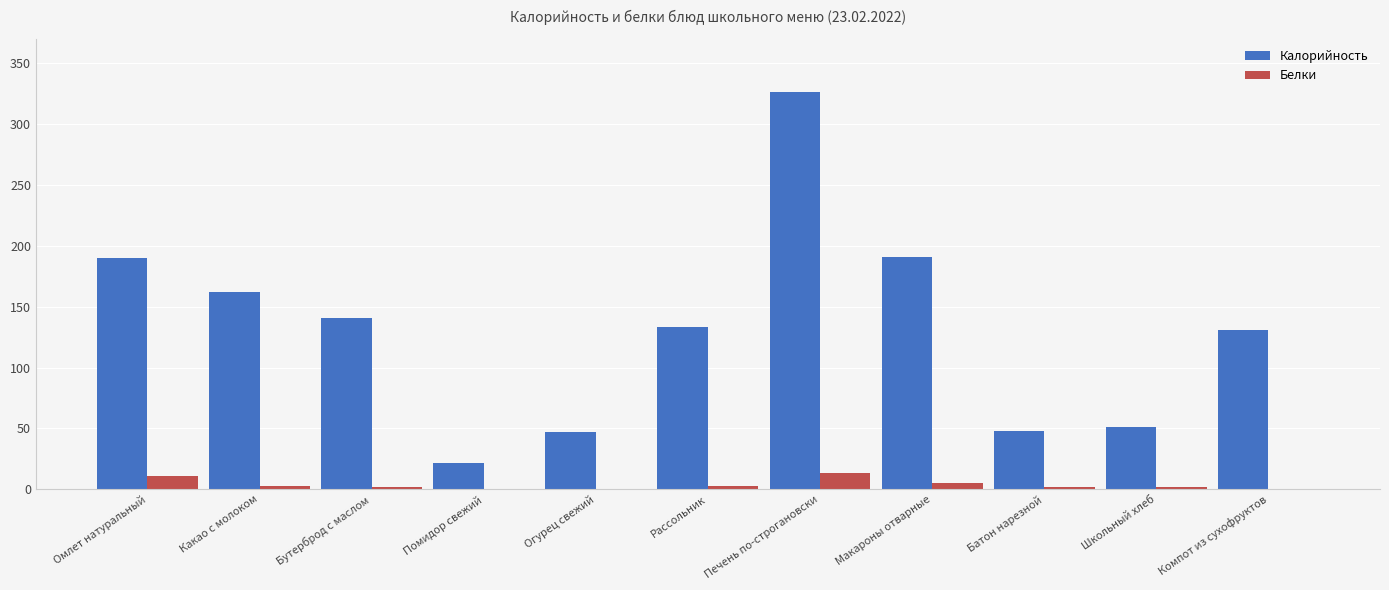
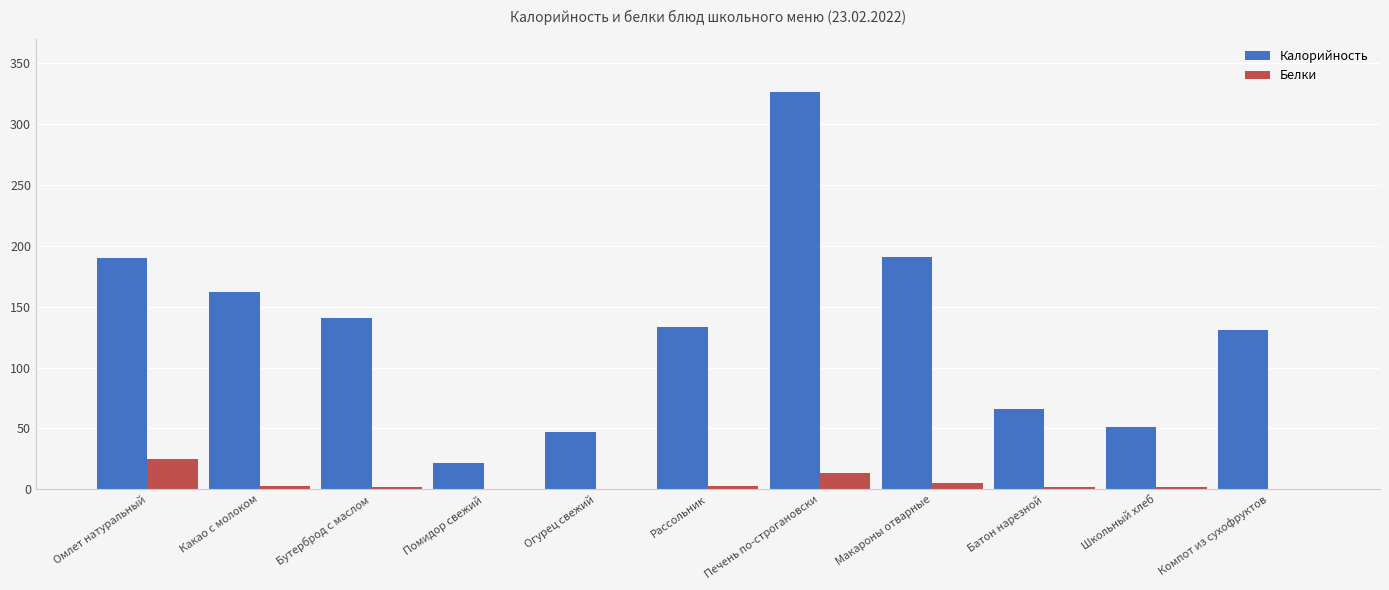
  {
    "Калорийность": {
      "Омлет натуральный": 190,
      "Какао с молоком": 162,
      "Бутерброд с маслом": 141,
      "Помидор свежий": 22,
      "Огурец свежий": 47,
      "Рассольник": 133,
      "Печень по-строгановски": 326,
      "Макароны отварные": 191,
-     "Батон нарезной": 48,
+     "Батон нарезной": 66,
      "Школьный хлеб": 51,
      "Компот из сухофруктов": 131
    },
    "Белки": {
-     "Омлет натуральный": 11,
+     "Омлет натуральный": 25,
      "Какао с молоком": 3,
      "Рассольник": 3,
      "Печень по-строгановски": 13,
      "Макароны отварные": 6
    }
  }
